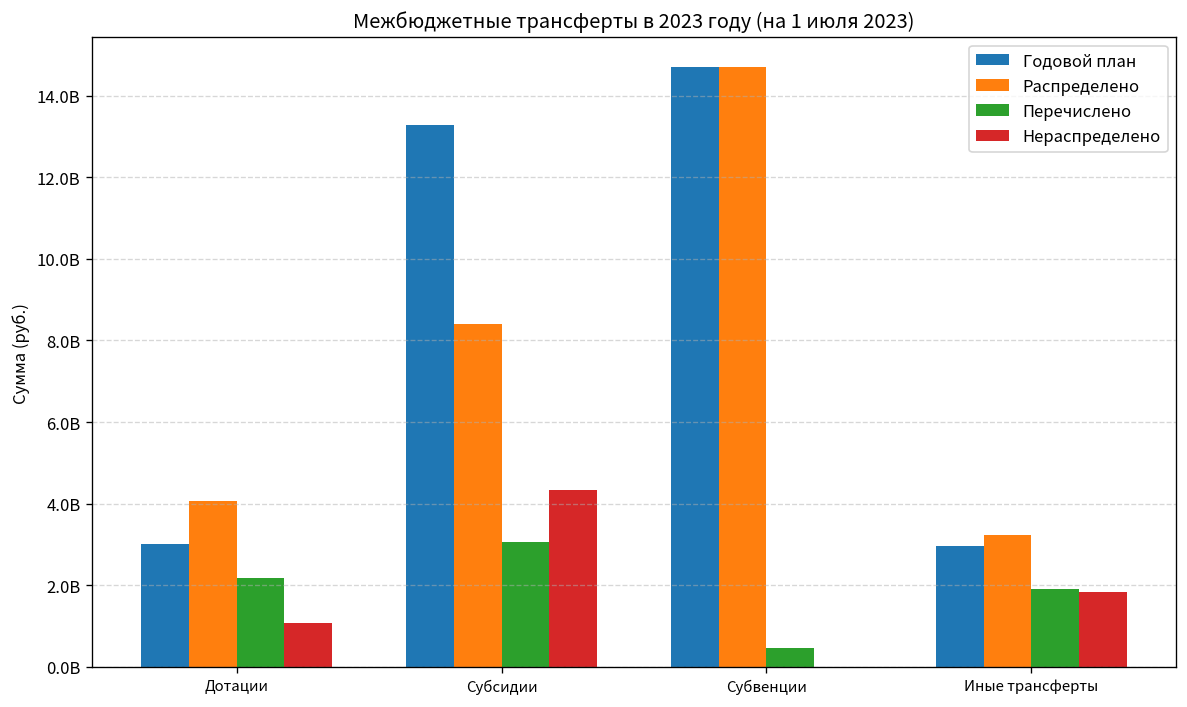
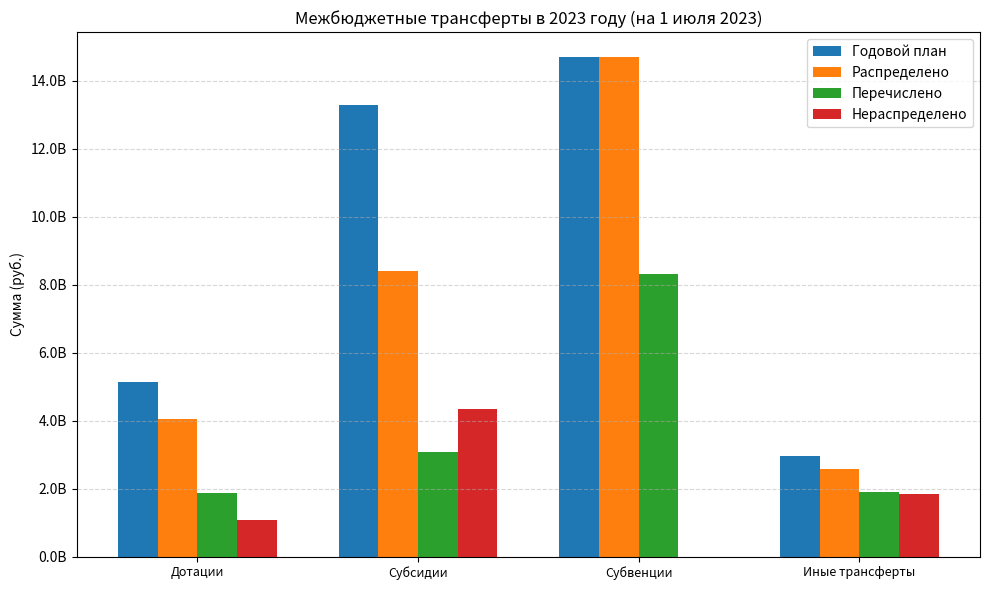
  {
    "Годовой план": {
-     "Дотации": 3000000000,
+     "Дотации": 5100000000,
      "Субсидии": 13300000000,
      "Субвенции": 14700000000,
      "Иные трансферты": 3000000000
    },
    "Распределено": {
      "Дотации": 4100000000,
      "Субсидии": 8400000000,
      "Субвенции": 14700000000,
-     "Иные трансферты": 3200000000
+     "Иные трансферты": 2600000000
    },
    "Перечислено": {
-     "Дотации": 2200000000,
+     "Дотации": 1900000000,
      "Субсидии": 3100000000,
-     "Субвенции": 500000000,
+     "Субвенции": 8300000000,
      "Иные трансферты": 1900000000
    },
    "Нераспределено": {
      "Дотации": 1100000000,
      "Субсидии": 4300000000,
      "Иные трансферты": 1800000000
    }
  }
